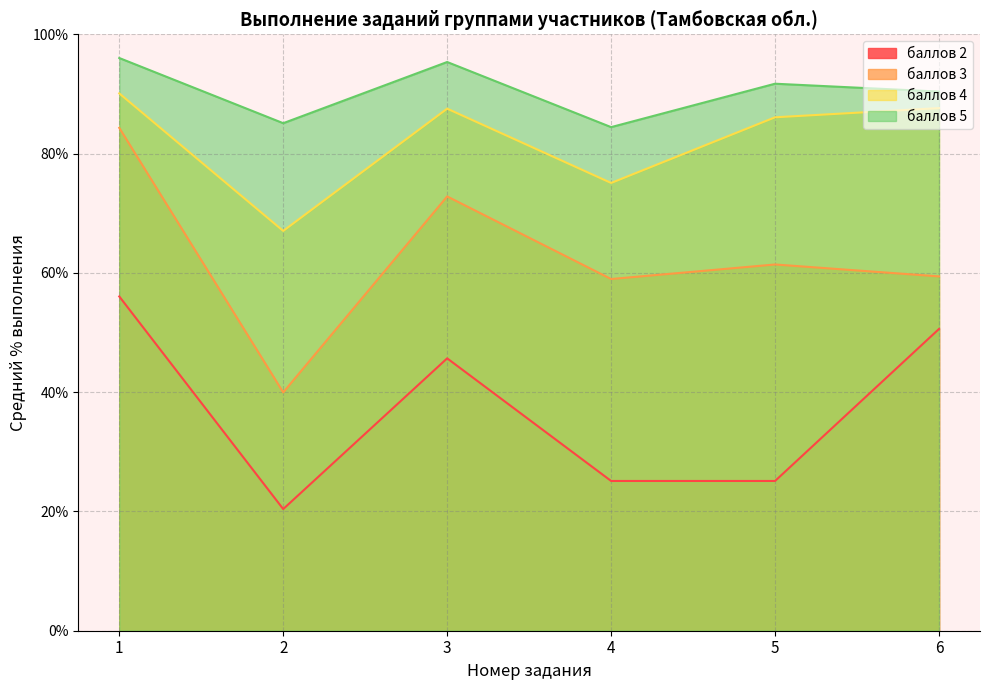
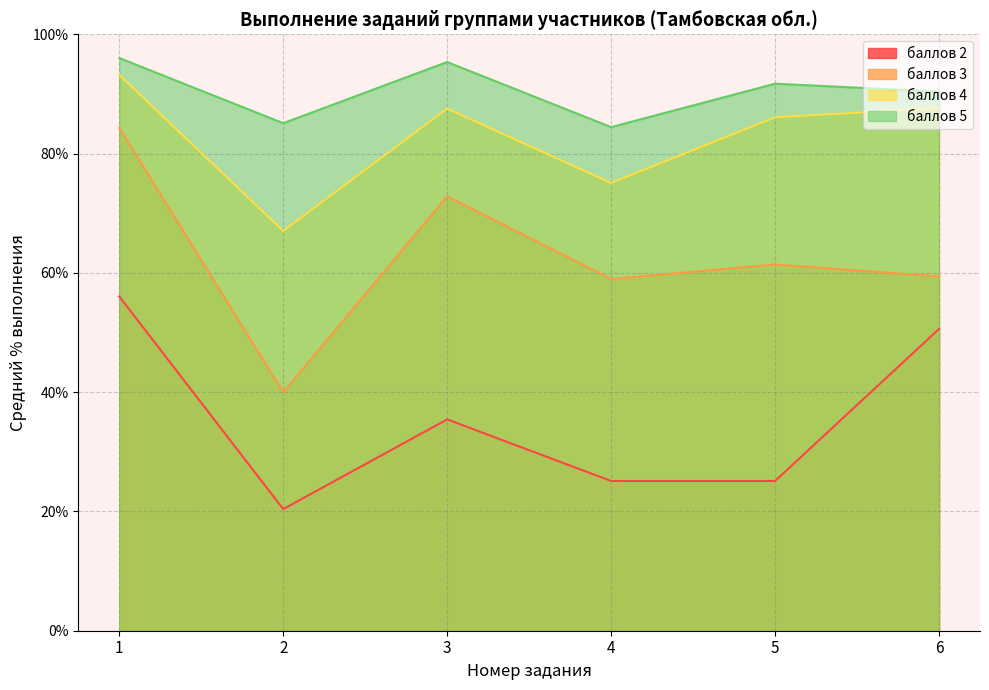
  {
    "баллов 2": {
      "1": "56%",
      "2": "20%",
-     "3": "46%",
+     "3": "35%",
      "4": "25%",
      "5": "25%",
      "6": "51%"
    },
    "баллов 3": {
      "1": "84%",
      "2": "40%",
      "3": "73%",
      "4": "59%",
      "5": "61%",
      "6": "59%"
    },
    "баллов 4": {
-     "1": "90%",
+     "1": "93%",
      "2": "67%",
      "3": "88%",
      "4": "75%",
      "5": "86%"
    },
    "баллов 5": {
      "1": "96%",
      "2": "85%",
      "3": "95%",
      "4": "84%",
      "5": "92%"
    }
  }
